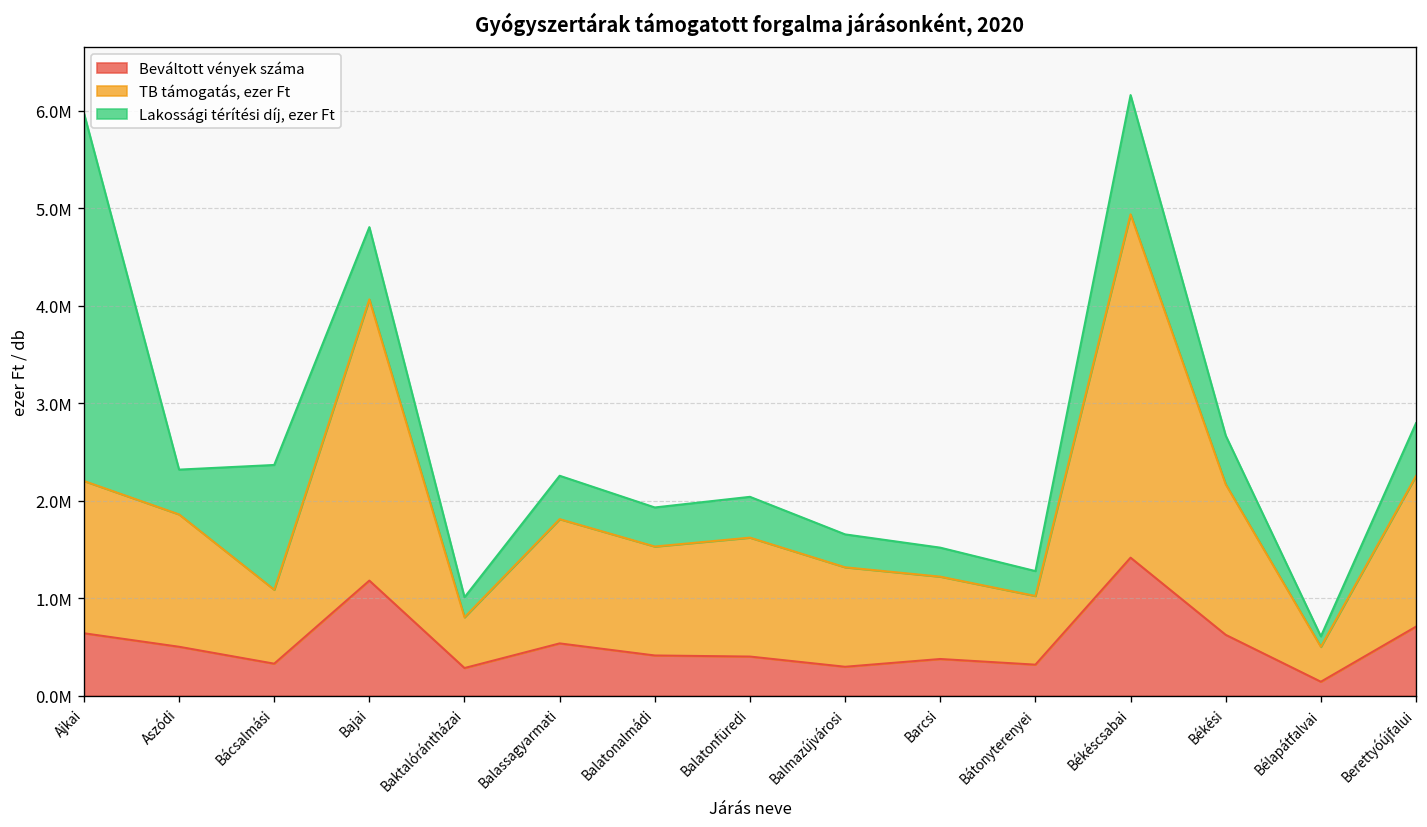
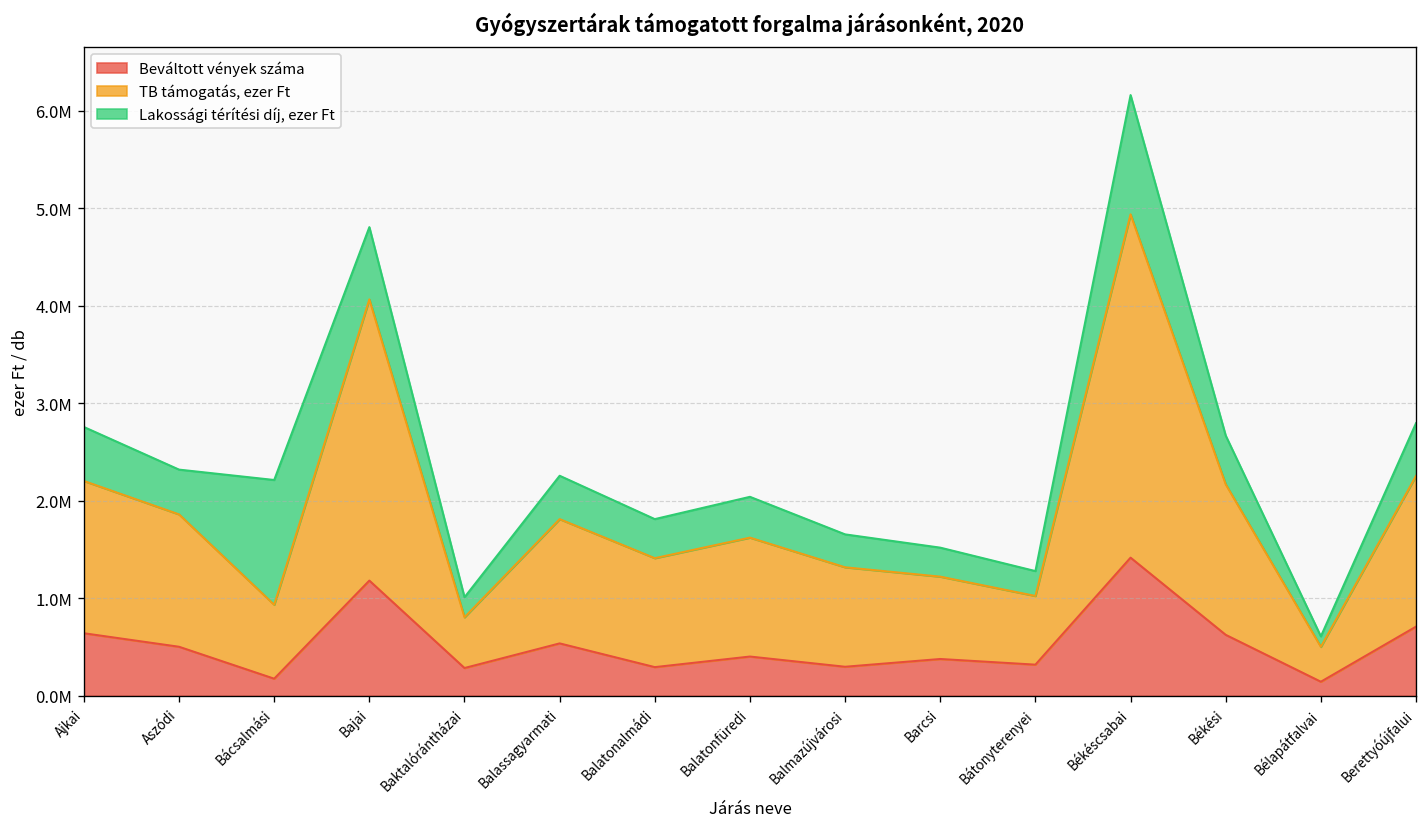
  {
    "Beváltott vények száma": {
      "Ajkai": 600000,
      "Aszódi": 500000,
-     "Bácsalmási": 300000,
+     "Bácsalmási": 200000,
      "Bajai": 1200000,
      "Baktalórántházai": 300000,
      "Balassagyarmati": 500000,
-     "Balatonalmádi": 400000,
+     "Balatonalmádi": 300000,
      "Balatonfüredi": 400000,
      "Balmazújvárosi": 300000,
      "Barcsi": 400000,
      "Bátonyterenyei": 300000,
      "Békéscsabai": 1400000,
      "Békési": 600000,
      "Bélapátfalvai": 100000,
      "Berettyóújfalui": 700000
    },
    "TB támogatás, ezer Ft": {
      "Ajkai": 1600000,
      "Aszódi": 1400000,
      "Bácsalmási": 800000,
      "Bajai": 2900000,
      "Baktalórántházai": 500000,
      "Balassagyarmati": 1300000,
      "Balatonalmádi": 1100000,
      "Balatonfüredi": 1200000,
      "Balmazújvárosi": 1000000,
      "Barcsi": 800000,
      "Bátonyterenyei": 700000,
      "Békéscsabai": 3500000,
      "Békési": 1500000,
      "Bélapátfalvai": 400000,
      "Berettyóújfalui": 1500000
    },
    "Lakossági térítési díj, ezer Ft": {
-     "Ajkai": 3800000,
+     "Ajkai": 600000,
      "Aszódi": 500000,
      "Bácsalmási": 1300000,
      "Bajai": 700000,
      "Baktalórántházai": 200000,
      "Balassagyarmati": 400000,
      "Balatonalmádi": 400000,
      "Balatonfüredi": 400000,
      "Balmazújvárosi": 300000,
      "Barcsi": 300000,
      "Bátonyterenyei": 300000,
      "Békéscsabai": 1200000,
      "Békési": 500000,
      "Bélapátfalvai": 100000,
      "Berettyóújfalui": 500000
    }
  }
